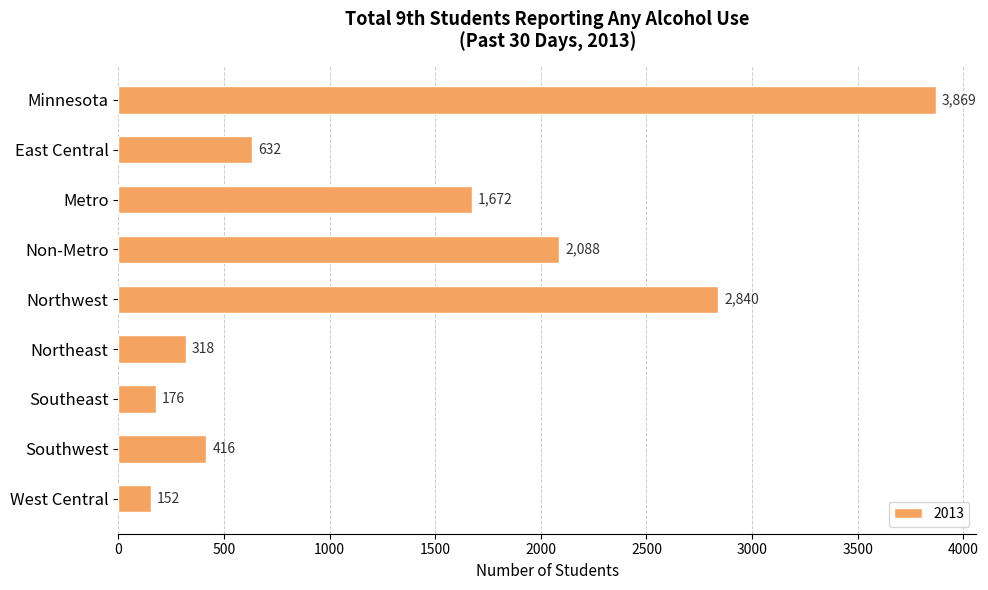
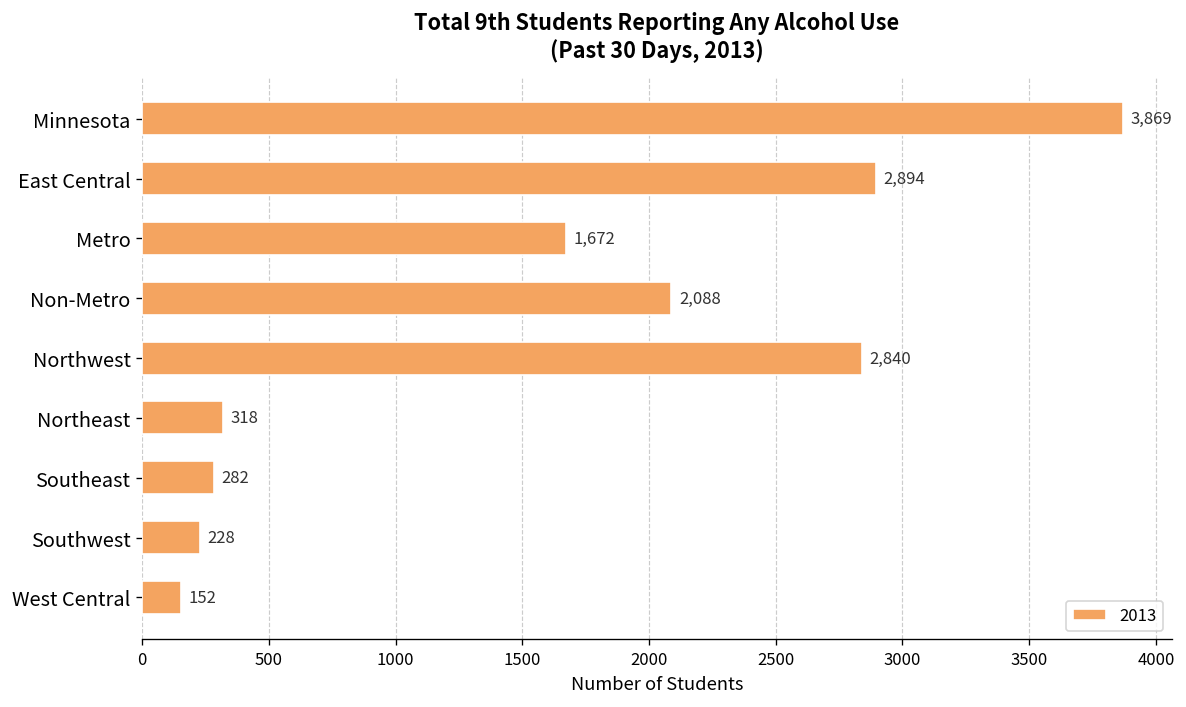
  {
    "Minnesota": "3,869",
-   "East Central": "632",
+   "East Central": "2,894",
    "Metro": "1,672",
    "Non-Metro": "2,088",
    "Northwest": "2,840",
    "Northeast": "318",
-   "Southeast": "176",
-   "Southwest": "416",
+   "Southeast": "282",
+   "Southwest": "228",
    "West Central": "152"
  }
